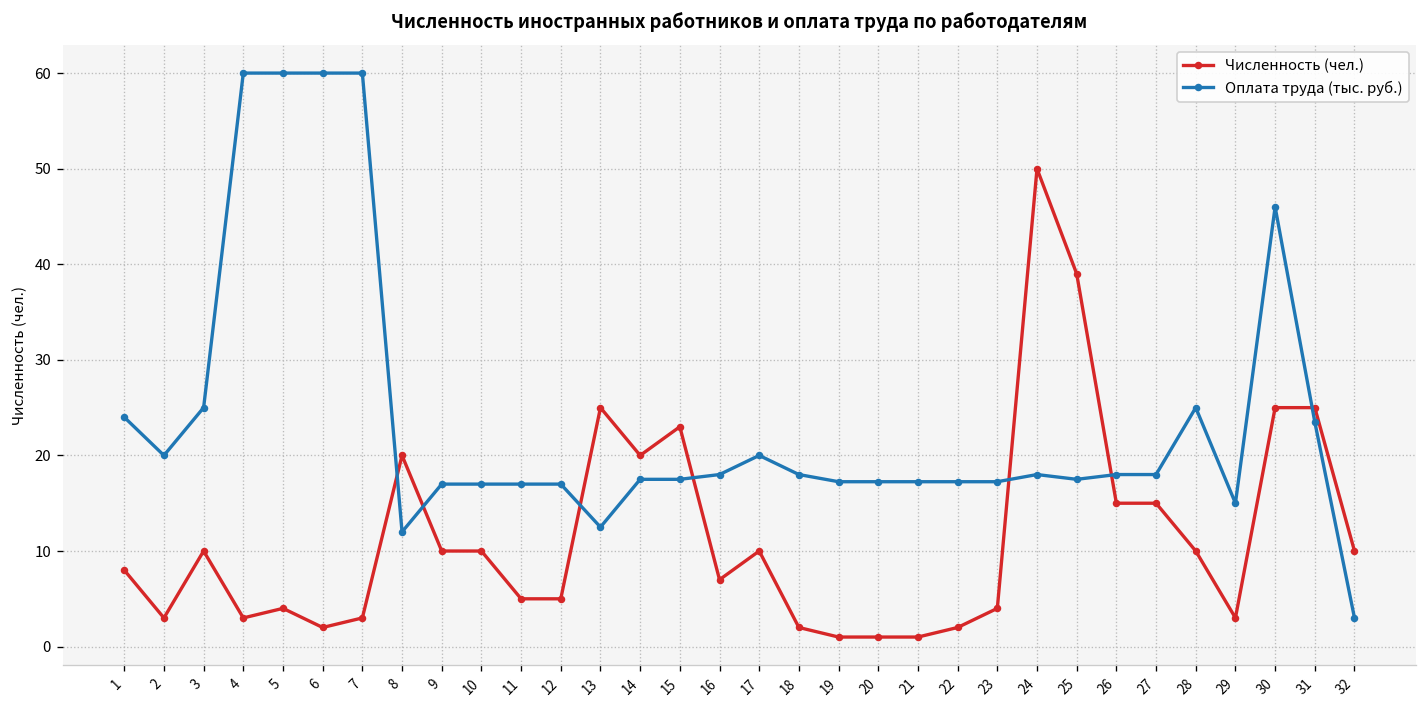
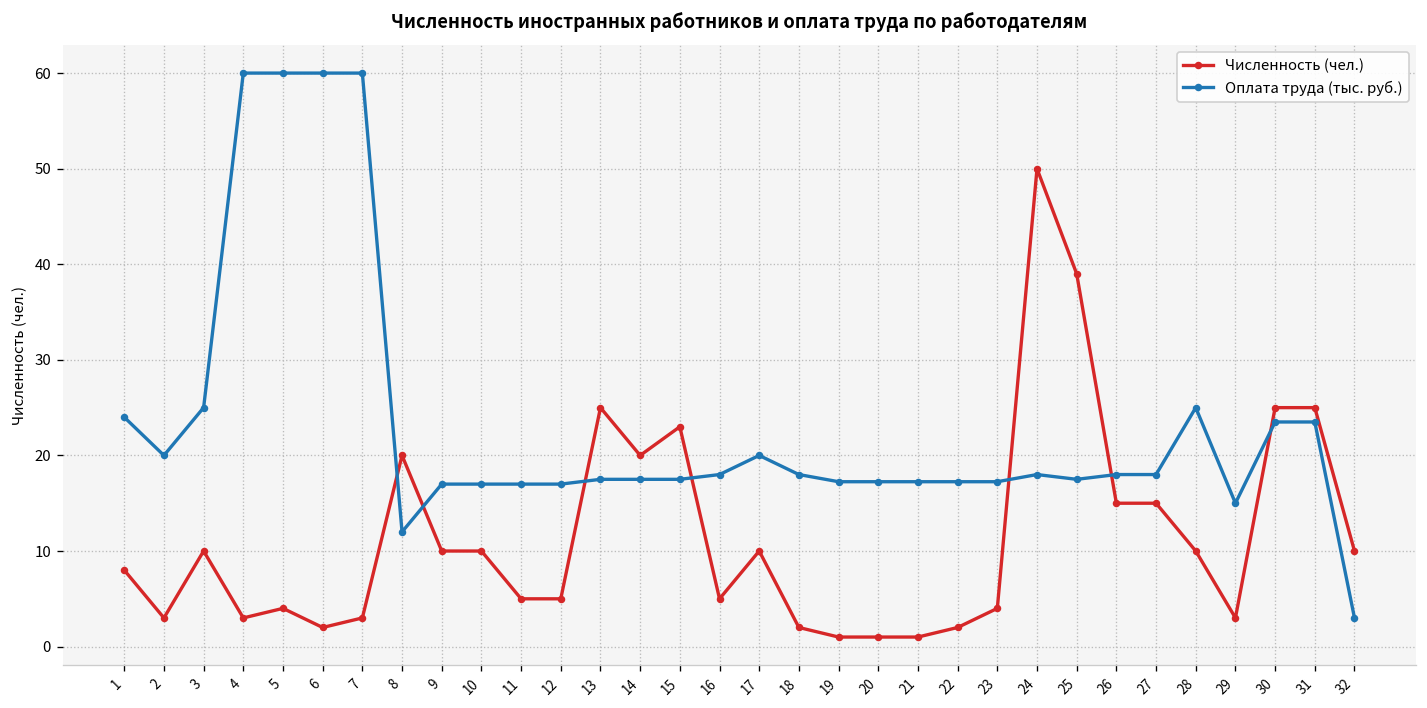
  {
    "Численность (чел.)": {
      "1": 8,
      "2": 3,
      "3": 10,
      "4": 3,
      "5": 4,
      "6": 2,
      "7": 3,
      "8": 20,
      "9": 10,
      "10": 10,
      "11": 5,
      "12": 5,
      "13": 25,
      "14": 20,
      "15": 23,
-     "16": 7,
+     "16": 5,
      "17": 10,
      "18": 2,
      "19": 1,
      "20": 1,
      "21": 1,
      "22": 2,
      "23": 4,
      "24": 50,
      "25": 39,
      "26": 15,
      "27": 15,
      "28": 10,
      "29": 3,
      "30": 25,
      "31": 25,
      "32": 10
    },
    "Оплата труда (тыс. руб.)": {
      "1": 24,
      "2": 20,
      "3": 25,
      "4": 60,
      "5": 60,
      "6": 60,
      "7": 60,
      "8": 12,
      "9": 17,
      "10": 17,
      "11": 17,
      "12": 17,
-     "13": 13,
+     "13": 18,
      "14": 18,
      "15": 18,
      "16": 18,
      "17": 20,
      "18": 18,
      "19": 17,
      "20": 17,
      "21": 17,
      "22": 17,
      "23": 17,
      "24": 18,
      "25": 18,
      "26": 18,
      "27": 18,
      "28": 25,
      "29": 15,
-     "30": 46,
+     "30": 24,
      "31": 24,
      "32": 3
    }
  }
